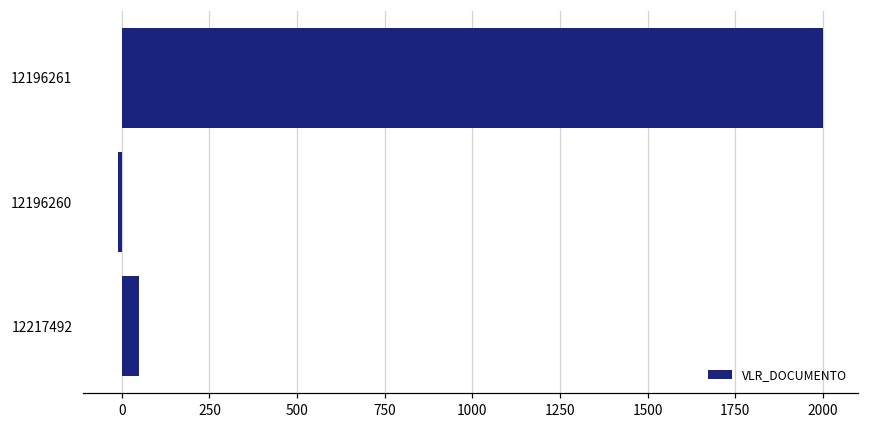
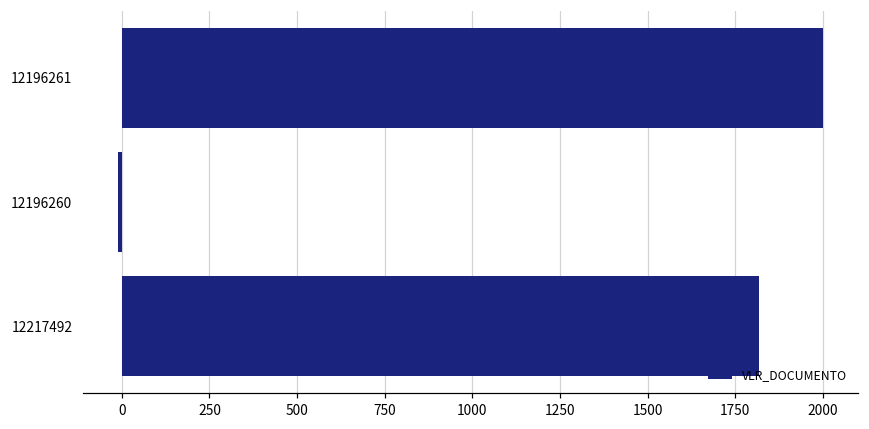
  {
    "12196261": 2000,
    "12196260": -10,
-   "12217492": 50
+   "12217492": 1820
  }
